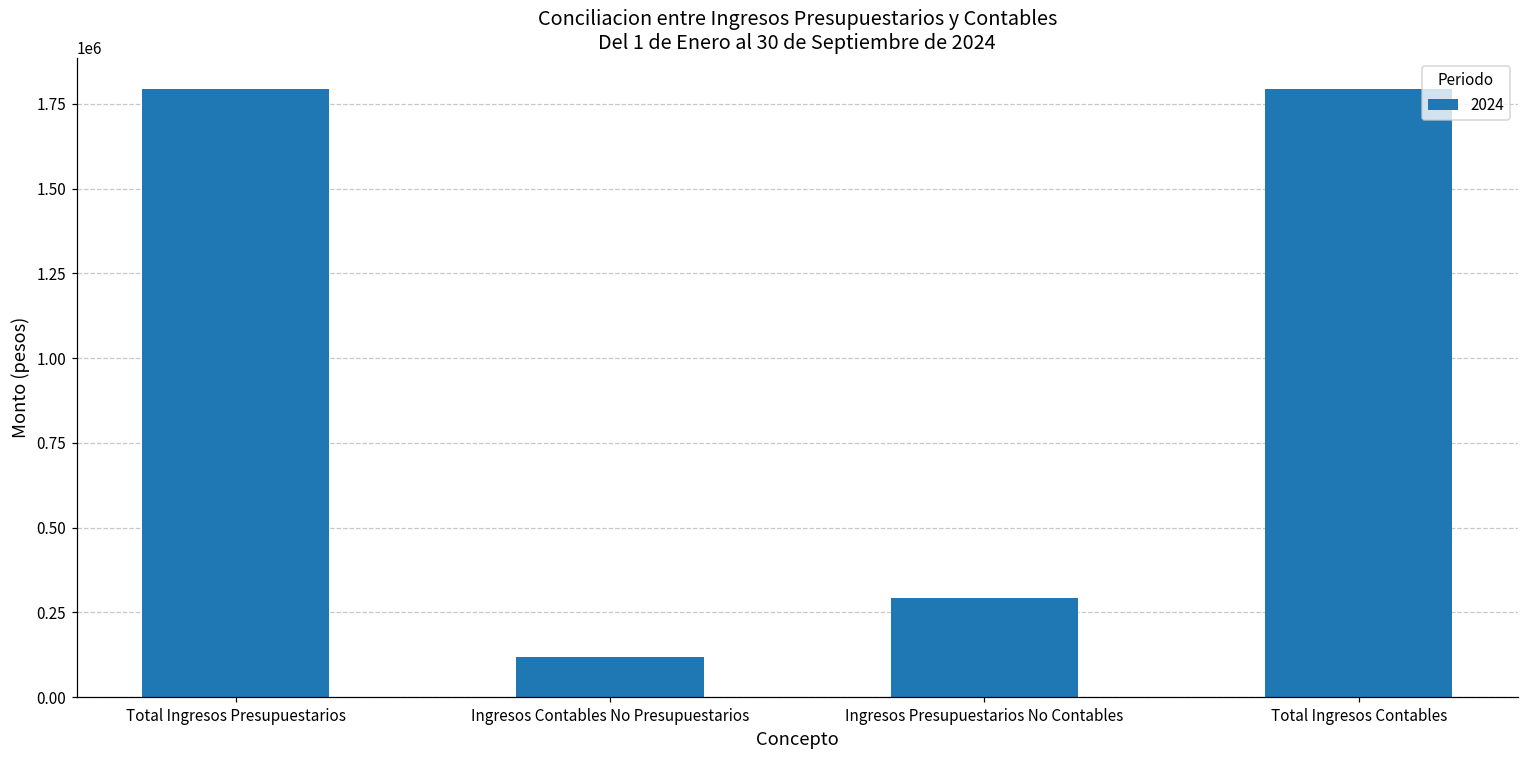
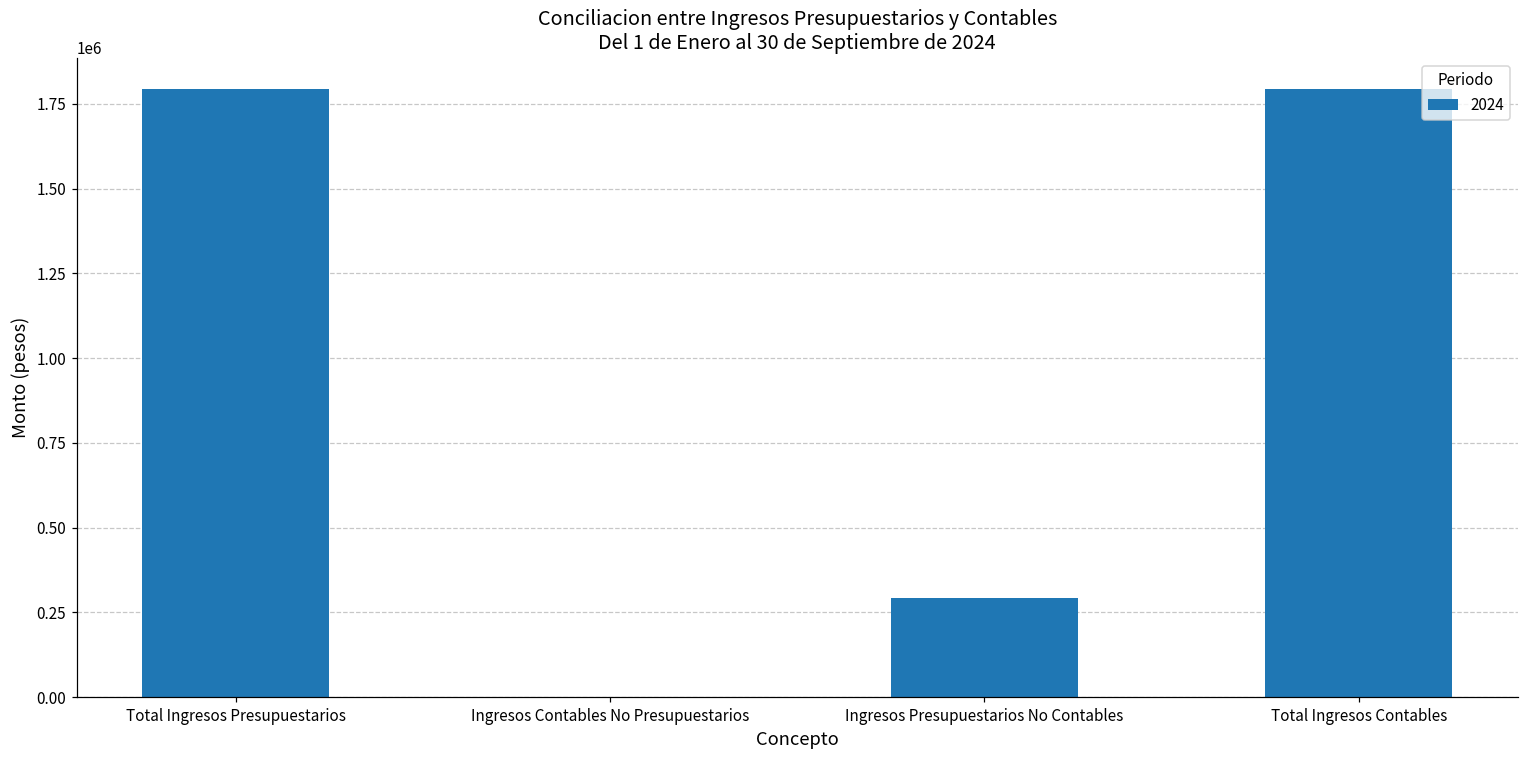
  {
    "Total Ingresos Presupuestarios": 1790000,
-   "Ingresos Contables No Presupuestarios": 120000,
+   "Ingresos Contables No Presupuestarios": 0,
    "Ingresos Presupuestarios No Contables": 290000,
    "Total Ingresos Contables": 1790000
  }
